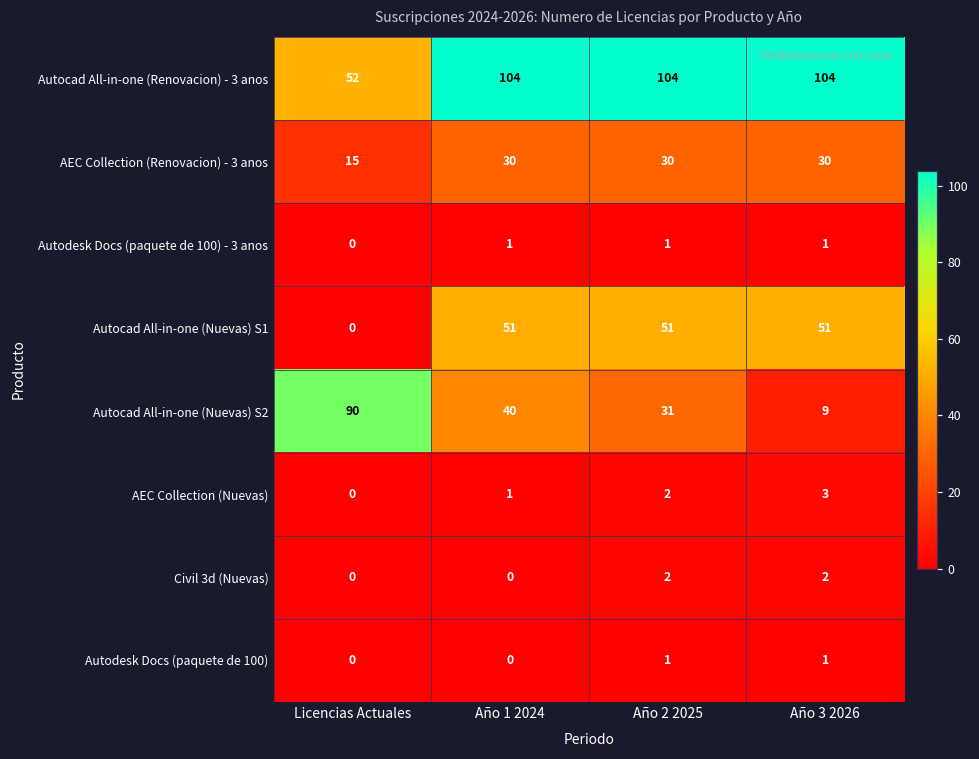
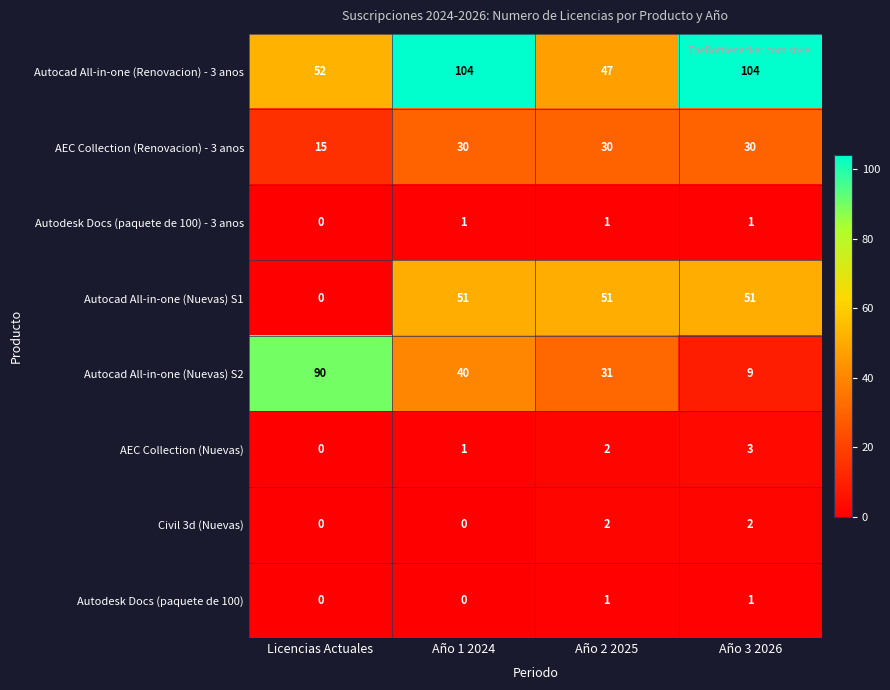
  {
    "Autocad All-in-one (Renovacion) - 3 anos": {
      "Licencias Actuales": 52,
      "Año 1 2024": 104,
-     "Año 2 2025": 104
+     "Año 2 2025": 47
    },
    "AEC Collection (Renovacion) - 3 anos": {
      "Licencias Actuales": 15,
      "Año 1 2024": 30,
      "Año 2 2025": 30,
      "Año 3 2026": 30
    },
    "Autodesk Docs (paquete de 100) - 3 anos": {
      "Licencias Actuales": 0,
      "Año 1 2024": 1,
      "Año 2 2025": 1,
      "Año 3 2026": 1
    },
    "Autocad All-in-one (Nuevas) S1": {
      "Licencias Actuales": 0,
      "Año 1 2024": 51,
      "Año 2 2025": 51,
      "Año 3 2026": 51
    },
    "Autocad All-in-one (Nuevas) S2": {
      "Licencias Actuales": 90,
      "Año 1 2024": 40,
      "Año 2 2025": 31,
      "Año 3 2026": 9
    },
    "AEC Collection (Nuevas)": {
      "Licencias Actuales": 0,
      "Año 1 2024": 1,
      "Año 2 2025": 2,
      "Año 3 2026": 3
    },
    "Civil 3d (Nuevas)": {
      "Licencias Actuales": 0,
      "Año 1 2024": 0,
      "Año 2 2025": 2,
      "Año 3 2026": 2
    },
    "Autodesk Docs (paquete de 100)": {
      "Licencias Actuales": 0,
      "Año 1 2024": 0,
      "Año 2 2025": 1,
      "Año 3 2026": 1
    }
  }
